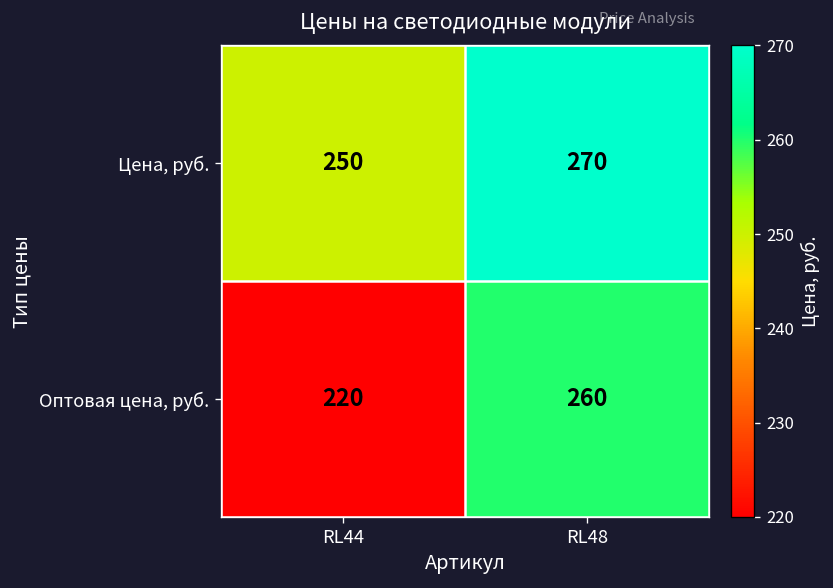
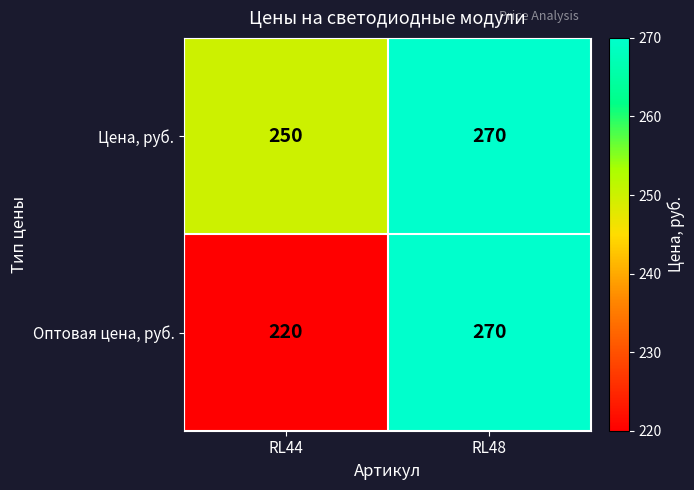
  {
    "Цена, руб.": {
      "RL44": 250,
      "RL48": 270
    },
    "Оптовая цена, руб.": {
      "RL44": 220,
-     "RL48": 260
+     "RL48": 270
    }
  }
